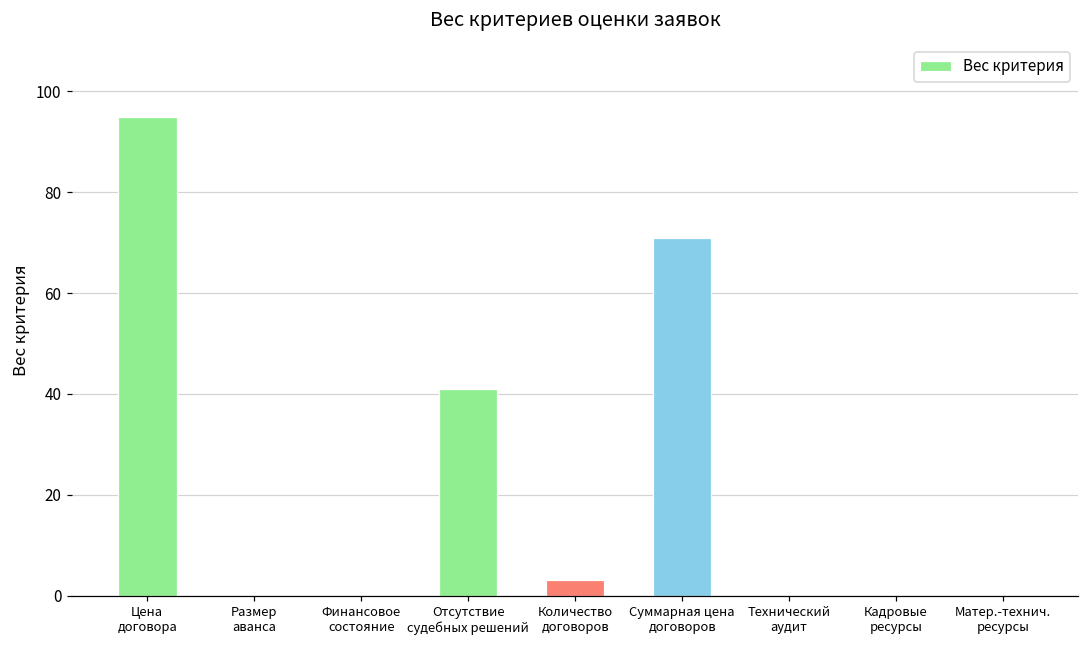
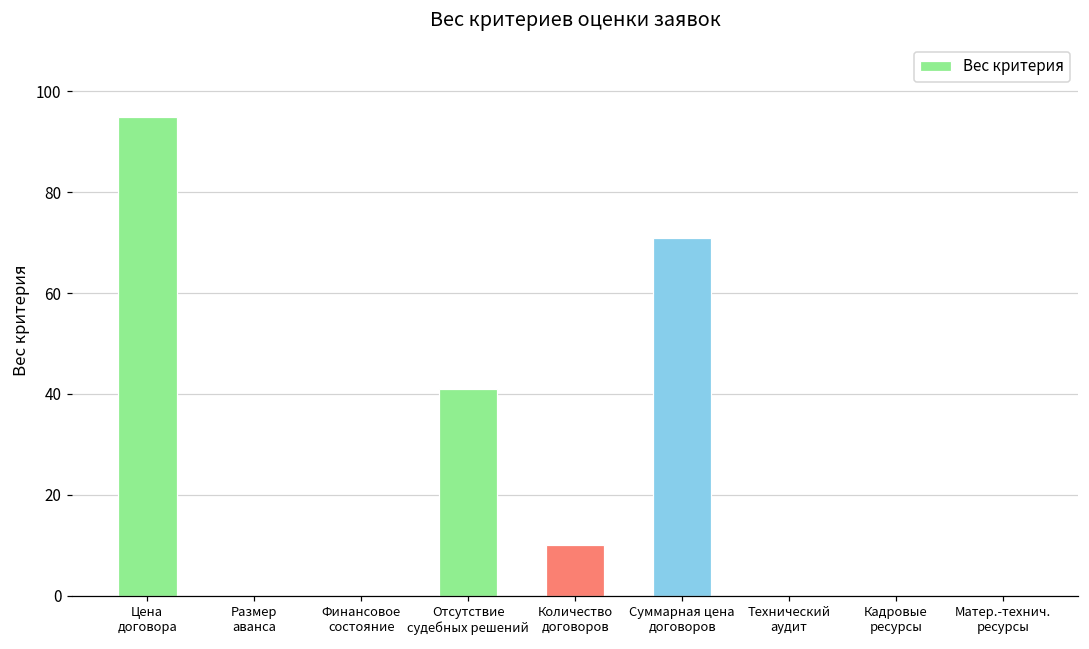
  {
    "Цена договора": 95,
    "Размер аванса": 0,
    "Финансовое состояние": 0,
    "Отсутствие судебных решений": 41,
-   "Количество договоров": 3,
+   "Количество договоров": 10,
    "Суммарная цена договоров": 71,
    "Технический аудит": 0,
    "Кадровые ресурсы": 0,
    "Матер.-технич. ресурсы": 0
  }
